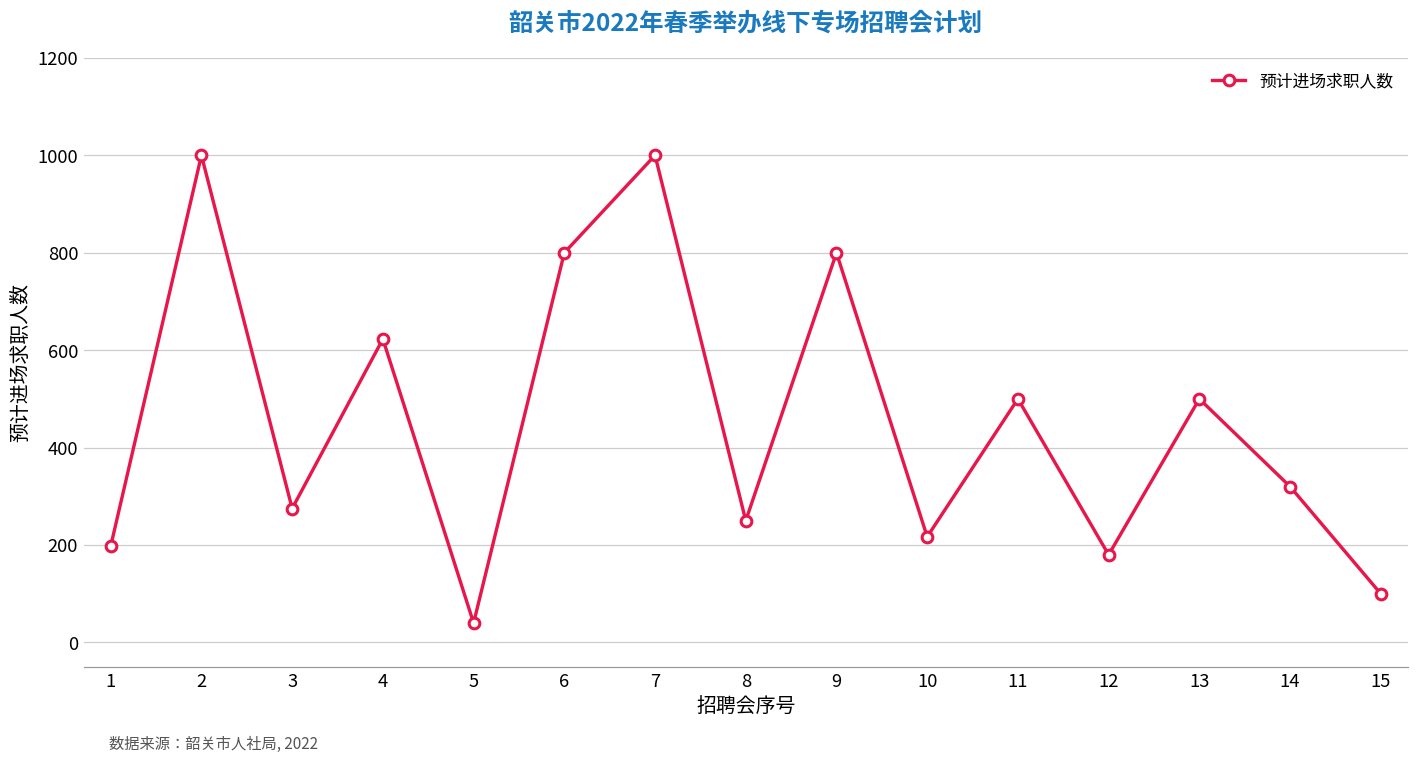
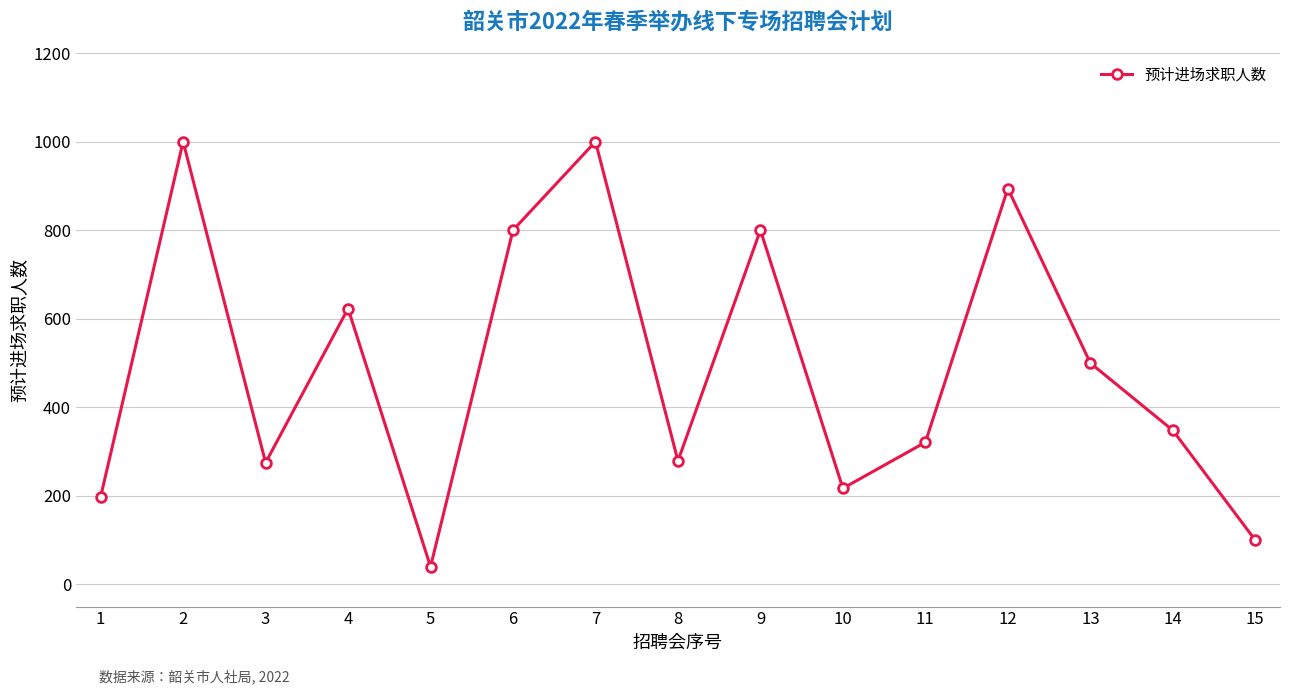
  {
    "1": 200,
    "2": 1000,
    "3": 280,
    "4": 620,
    "5": 40,
    "6": 800,
    "7": 1000,
-   "8": 250,
+   "8": 280,
    "9": 800,
    "10": 220,
-   "11": 500,
-   "12": 180,
+   "11": 320,
+   "12": 890,
    "13": 500,
-   "14": 320,
+   "14": 350,
    "15": 100
  }
